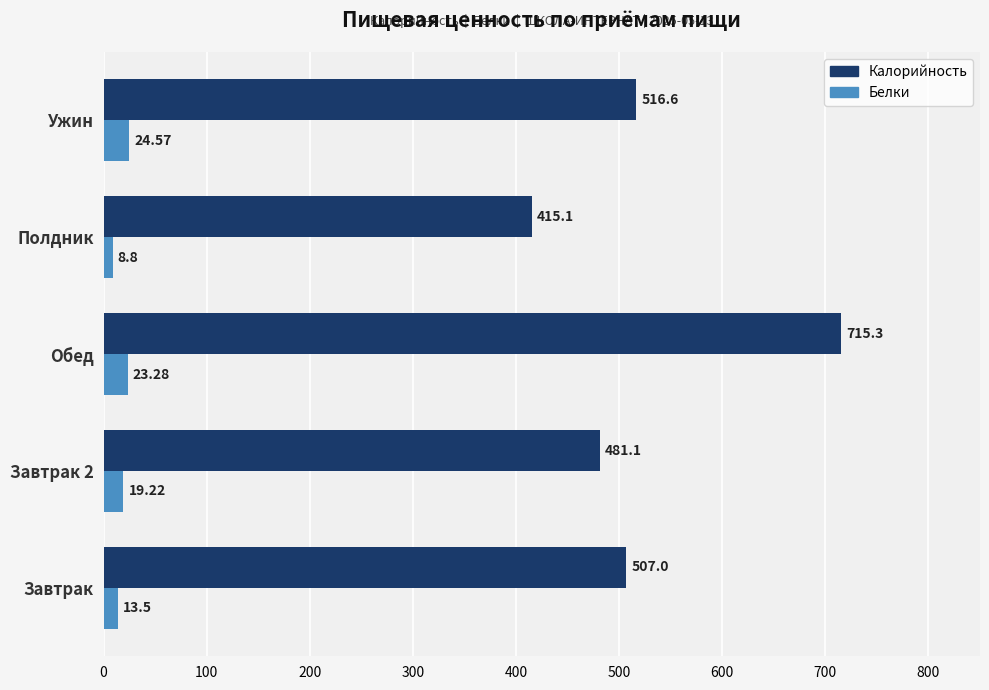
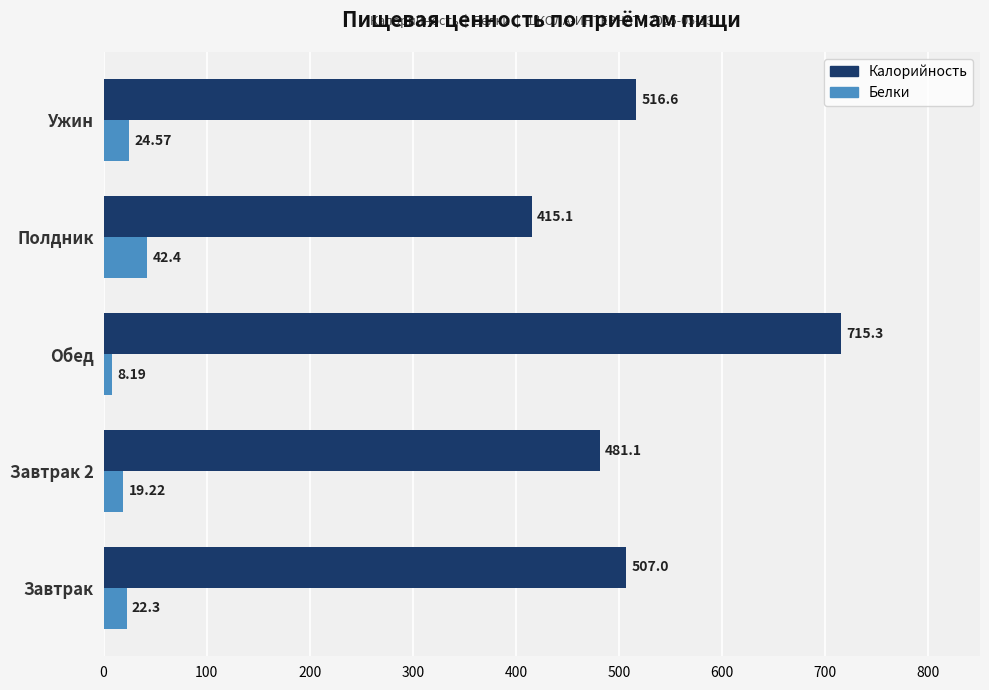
  {
    "Калорийность": {
      "Ужин": 516.6,
      "Полдник": 415.1,
      "Обед": 715.3,
      "Завтрак 2": 481.1,
      "Завтрак": 507.0
    },
    "Белки": {
      "Ужин": 24.57,
-     "Полдник": 8.8,
-     "Обед": 23.28,
+     "Полдник": 42.4,
+     "Обед": 8.19,
      "Завтрак 2": 19.22,
-     "Завтрак": 13.5
+     "Завтрак": 22.3
    }
  }
